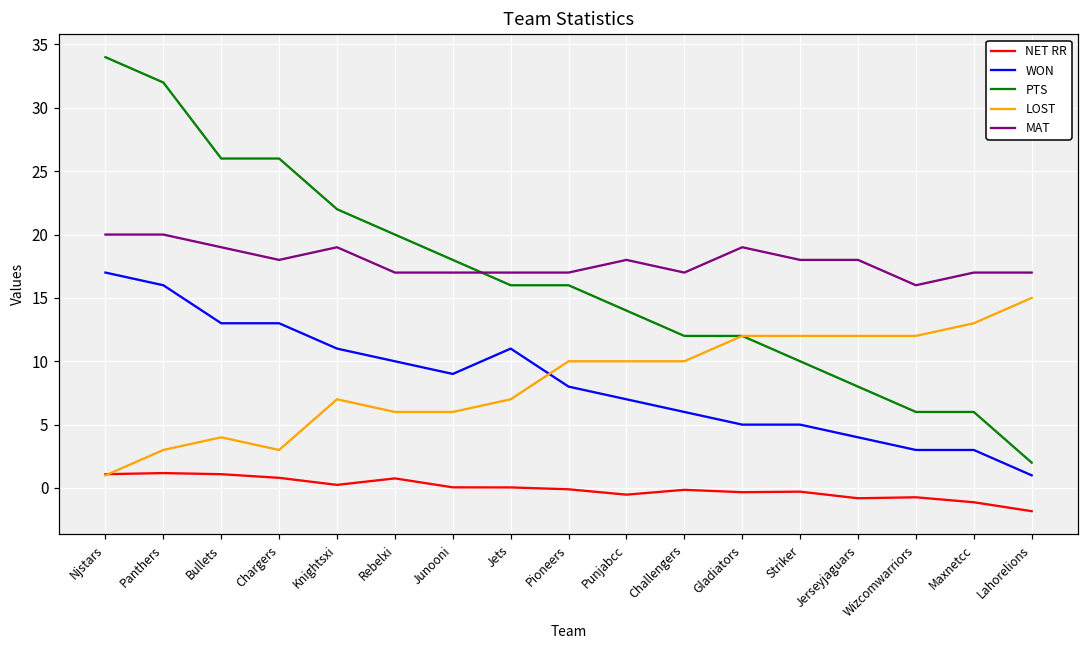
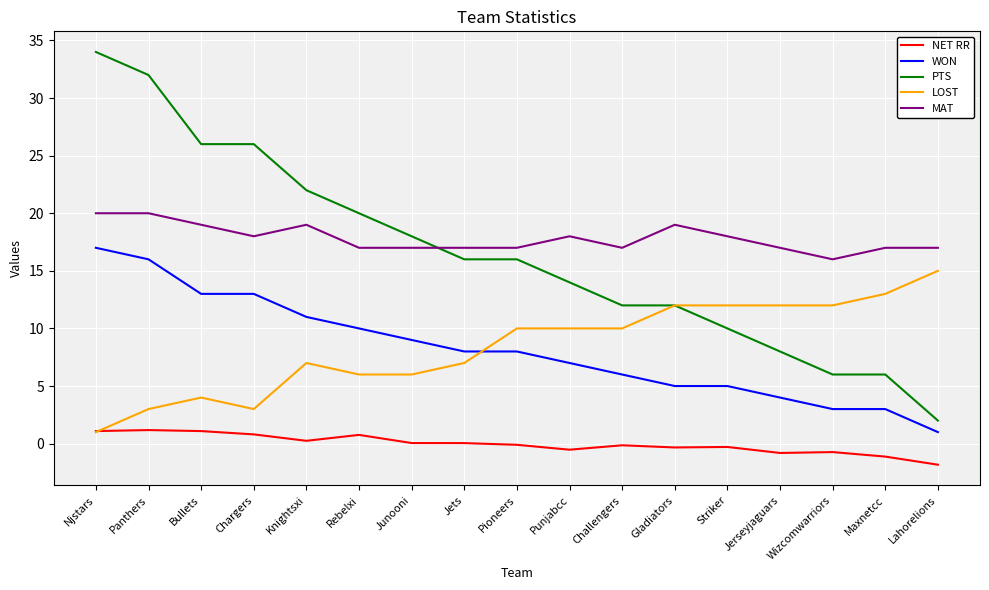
  {
    "NET RR": {
      "Panthers": 1,
      "Bullets": 1,
      "Chargers": 1,
      "Knightsxi": 0.2,
      "Rebelxi": 0.8,
      "Junooni": 0,
      "Jets": 0,
      "Pioneers": 0,
      "Punjabcc": -0.5,
      "Challengers": 0,
      "Gladiators": -0.3,
      "Striker": -0.3,
      "Jerseyjaguars": -1,
      "Wizcomwarriors": -0.7,
      "Maxnetcc": -1,
      "Lahorelions": -2
    },
    "WON": {
      "Njstars": 17,
      "Panthers": 16,
      "Bullets": 13,
      "Chargers": 13,
      "Knightsxi": 11,
      "Rebelxi": 10,
      "Junooni": 9,
-     "Jets": 11,
+     "Jets": 8,
      "Pioneers": 8,
      "Punjabcc": 7,
      "Challengers": 6,
      "Gladiators": 5,
      "Striker": 5,
      "Jerseyjaguars": 4,
      "Wizcomwarriors": 3,
      "Maxnetcc": 3,
      "Lahorelions": 1
    },
    "PTS": {
      "Njstars": 34,
      "Panthers": 32,
      "Bullets": 26,
      "Chargers": 26,
      "Knightsxi": 22,
      "Rebelxi": 20,
      "Junooni": 18,
      "Jets": 16,
      "Pioneers": 16,
      "Punjabcc": 14,
      "Challengers": 12,
      "Striker": 10,
      "Jerseyjaguars": 8,
      "Wizcomwarriors": 6,
      "Maxnetcc": 6,
      "Lahorelions": 2
    },
    "LOST": {
      "Panthers": 3,
      "Bullets": 4,
      "Chargers": 3,
      "Knightsxi": 7,
      "Rebelxi": 6,
      "Junooni": 6,
      "Jets": 7,
      "Pioneers": 10,
      "Punjabcc": 10,
      "Challengers": 10,
      "Striker": 12,
      "Jerseyjaguars": 12,
      "Wizcomwarriors": 12,
      "Maxnetcc": 13,
      "Lahorelions": 15
    },
    "MAT": {
      "Njstars": 20,
      "Panthers": 20,
      "Bullets": 19,
      "Chargers": 18,
      "Knightsxi": 19,
      "Rebelxi": 17,
      "Junooni": 17,
      "Jets": 17,
      "Pioneers": 17,
      "Punjabcc": 18,
      "Challengers": 17,
      "Gladiators": 19,
      "Striker": 18,
-     "Jerseyjaguars": 18,
+     "Jerseyjaguars": 17,
      "Wizcomwarriors": 16,
      "Maxnetcc": 17,
      "Lahorelions": 17
    }
  }
